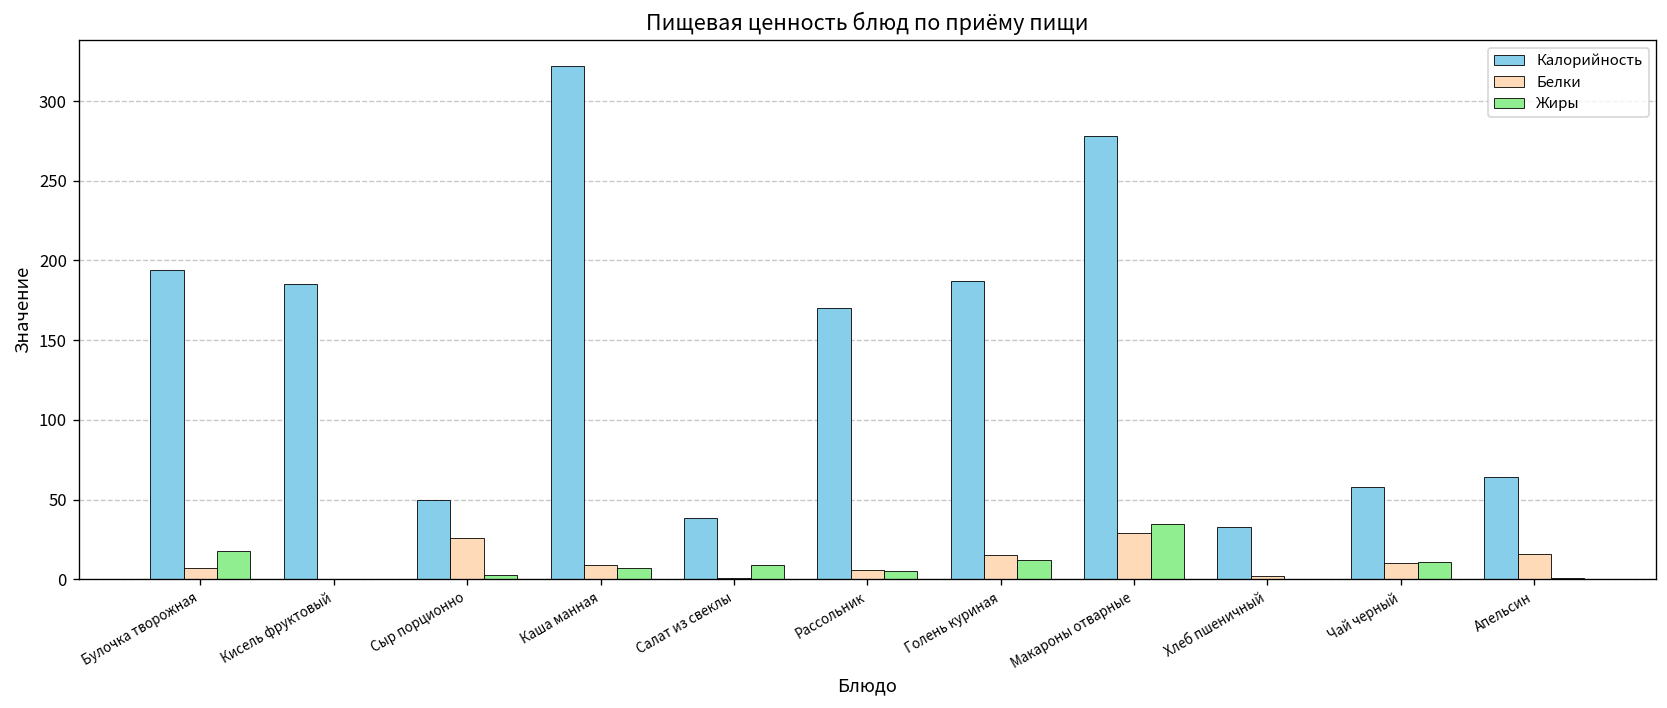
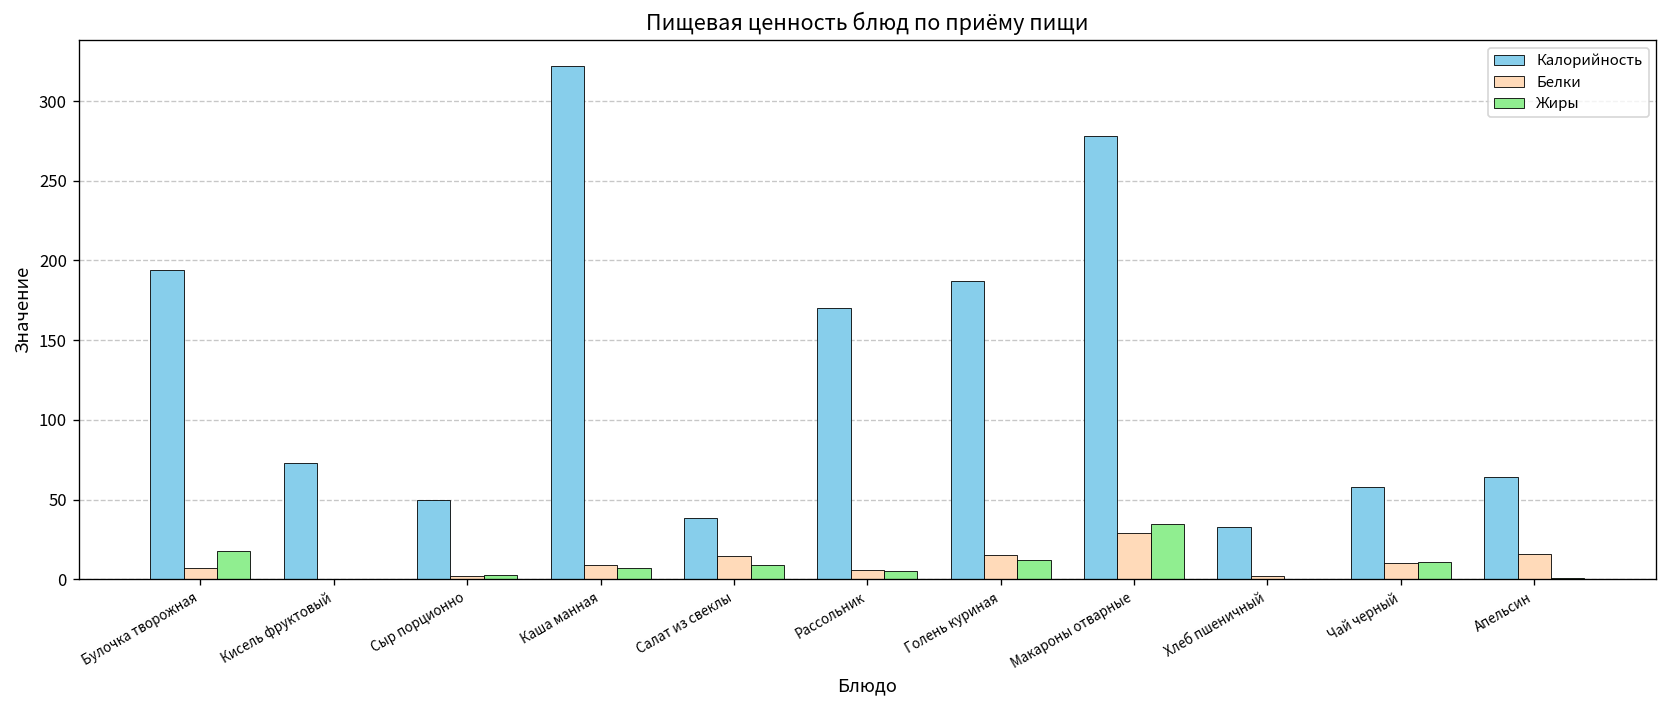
  {
    "Калорийность": {
      "Булочка творожная": 194,
-     "Кисель фруктовый": 185,
+     "Кисель фруктовый": 73,
      "Сыр порционно": 50,
      "Каша манная": 322,
      "Салат из свеклы": 39,
      "Рассольник": 170,
      "Голень куриная": 187,
      "Макароны отварные": 278,
      "Хлеб пшеничный": 33,
      "Чай черный": 58,
      "Апельсин": 64
    },
    "Белки": {
      "Булочка творожная": 7,
      "Кисель фруктовый": 0,
-     "Сыр порционно": 26,
+     "Сыр порционно": 2,
      "Каша манная": 9,
-     "Салат из свеклы": 1,
+     "Салат из свеклы": 15,
      "Рассольник": 6,
      "Голень куриная": 15,
      "Макароны отварные": 29,
      "Хлеб пшеничный": 2,
      "Чай черный": 10,
      "Апельсин": 16
    },
    "Жиры": {
      "Булочка творожная": 18,
      "Кисель фруктовый": 0,
      "Сыр порционно": 3,
      "Каша манная": 7,
      "Салат из свеклы": 9,
      "Рассольник": 5,
      "Голень куриная": 12,
      "Макароны отварные": 35,
      "Хлеб пшеничный": 0,
      "Чай черный": 11
    }
  }
